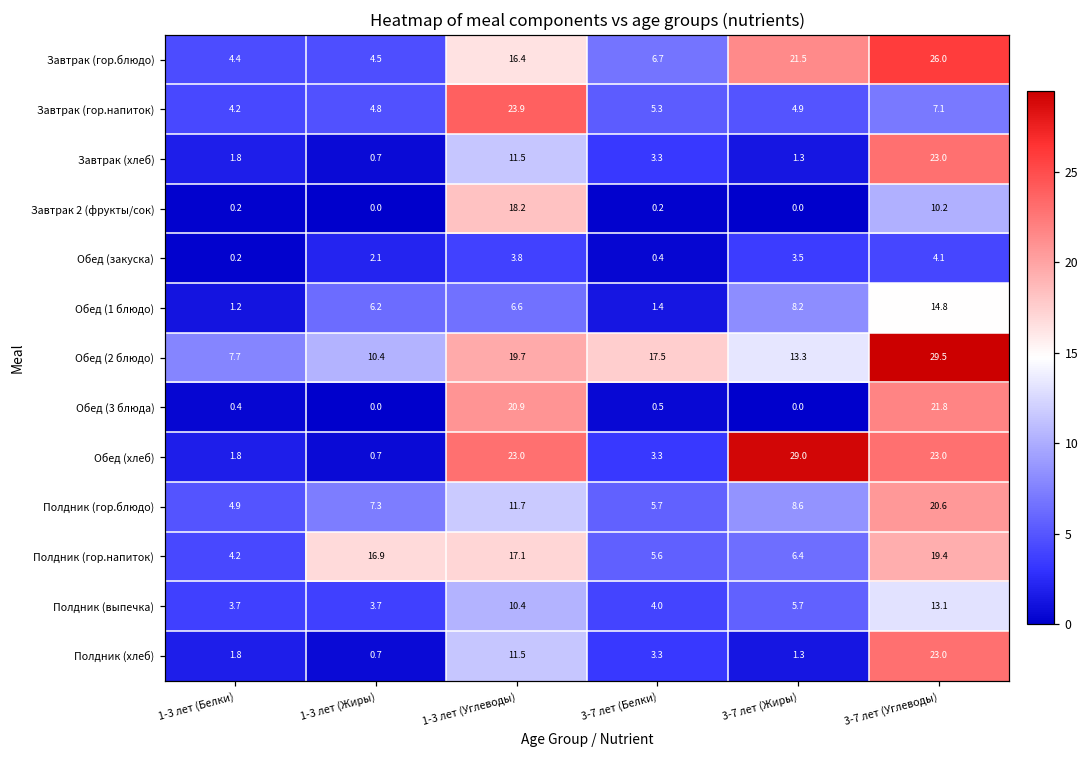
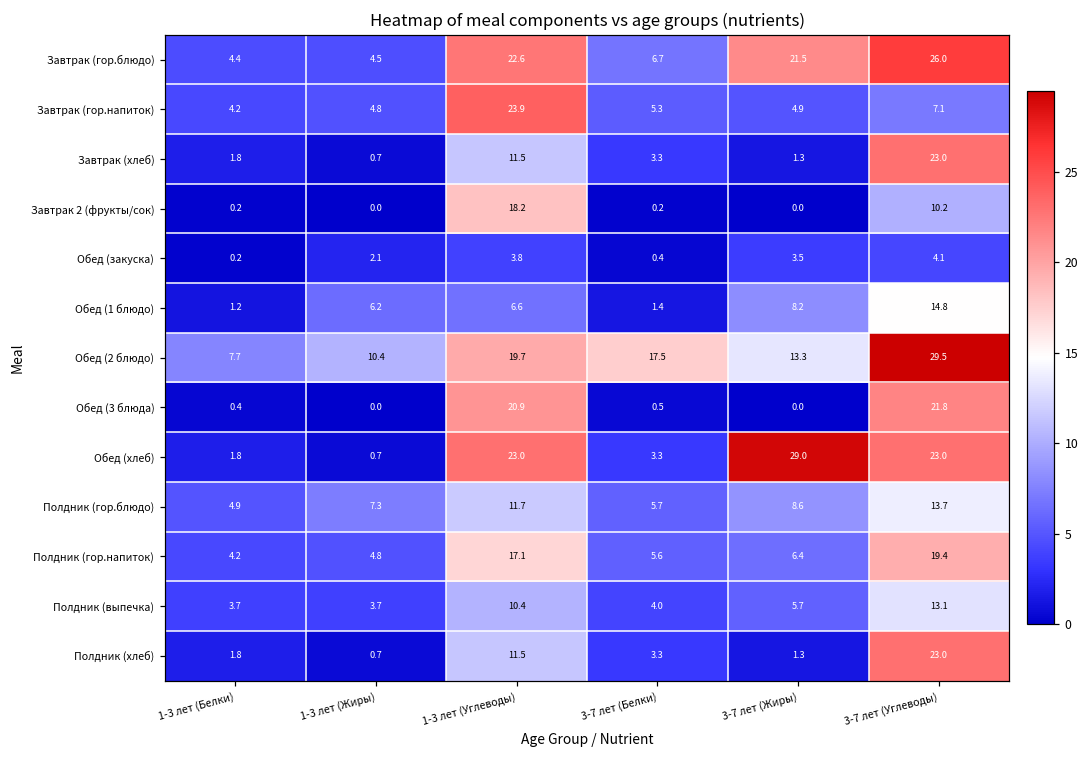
  {
    "Завтрак (гор.блюдо)": {
      "1-3 лет (Белки)": 4.4,
      "1-3 лет (Жиры)": 4.5,
-     "1-3 лет (Углеводы)": 16.4,
+     "1-3 лет (Углеводы)": 22.6,
      "3-7 лет (Белки)": 6.7,
      "3-7 лет (Жиры)": 21.5,
      "3-7 лет (Углеводы)": 26.0
    },
    "Завтрак (гор.напиток)": {
      "1-3 лет (Белки)": 4.2,
      "1-3 лет (Жиры)": 4.8,
      "1-3 лет (Углеводы)": 23.9,
      "3-7 лет (Белки)": 5.3,
      "3-7 лет (Жиры)": 4.9,
      "3-7 лет (Углеводы)": 7.1
    },
    "Завтрак (хлеб)": {
      "1-3 лет (Белки)": 1.8,
      "1-3 лет (Жиры)": 0.7,
      "1-3 лет (Углеводы)": 11.5,
      "3-7 лет (Белки)": 3.3,
      "3-7 лет (Жиры)": 1.3,
      "3-7 лет (Углеводы)": 23.0
    },
    "Завтрак 2 (фрукты/сок)": {
      "1-3 лет (Белки)": 0.2,
      "1-3 лет (Жиры)": 0.0,
      "1-3 лет (Углеводы)": 18.2,
      "3-7 лет (Белки)": 0.2,
      "3-7 лет (Жиры)": 0.0,
      "3-7 лет (Углеводы)": 10.2
    },
    "Обед (закуска)": {
      "1-3 лет (Белки)": 0.2,
      "1-3 лет (Жиры)": 2.1,
      "1-3 лет (Углеводы)": 3.8,
      "3-7 лет (Белки)": 0.4,
      "3-7 лет (Жиры)": 3.5,
      "3-7 лет (Углеводы)": 4.1
    },
    "Обед (1 блюдо)": {
      "1-3 лет (Белки)": 1.2,
      "1-3 лет (Жиры)": 6.2,
      "1-3 лет (Углеводы)": 6.6,
      "3-7 лет (Белки)": 1.4,
      "3-7 лет (Жиры)": 8.2,
      "3-7 лет (Углеводы)": 14.8
    },
    "Обед (2 блюдо)": {
      "1-3 лет (Белки)": 7.7,
      "1-3 лет (Жиры)": 10.4,
      "1-3 лет (Углеводы)": 19.7,
      "3-7 лет (Белки)": 17.5,
      "3-7 лет (Жиры)": 13.3,
      "3-7 лет (Углеводы)": 29.5
    },
    "Обед (3 блюда)": {
      "1-3 лет (Белки)": 0.4,
      "1-3 лет (Жиры)": 0.0,
      "1-3 лет (Углеводы)": 20.9,
      "3-7 лет (Белки)": 0.5,
      "3-7 лет (Жиры)": 0.0,
      "3-7 лет (Углеводы)": 21.8
    },
    "Обед (хлеб)": {
      "1-3 лет (Белки)": 1.8,
      "1-3 лет (Жиры)": 0.7,
      "1-3 лет (Углеводы)": 23.0,
      "3-7 лет (Белки)": 3.3,
      "3-7 лет (Жиры)": 29.0,
      "3-7 лет (Углеводы)": 23.0
    },
    "Полдник (гор.блюдо)": {
      "1-3 лет (Белки)": 4.9,
      "1-3 лет (Жиры)": 7.3,
      "1-3 лет (Углеводы)": 11.7,
      "3-7 лет (Белки)": 5.7,
      "3-7 лет (Жиры)": 8.6,
-     "3-7 лет (Углеводы)": 20.6
+     "3-7 лет (Углеводы)": 13.7
    },
    "Полдник (гор.напиток)": {
      "1-3 лет (Белки)": 4.2,
-     "1-3 лет (Жиры)": 16.9,
+     "1-3 лет (Жиры)": 4.8,
      "1-3 лет (Углеводы)": 17.1,
      "3-7 лет (Белки)": 5.6,
      "3-7 лет (Жиры)": 6.4,
      "3-7 лет (Углеводы)": 19.4
    },
    "Полдник (выпечка)": {
      "1-3 лет (Белки)": 3.7,
      "1-3 лет (Жиры)": 3.7,
      "1-3 лет (Углеводы)": 10.4,
      "3-7 лет (Белки)": 4.0,
      "3-7 лет (Жиры)": 5.7,
      "3-7 лет (Углеводы)": 13.1
    },
    "Полдник (хлеб)": {
      "1-3 лет (Белки)": 1.8,
      "1-3 лет (Жиры)": 0.7,
      "1-3 лет (Углеводы)": 11.5,
      "3-7 лет (Белки)": 3.3,
      "3-7 лет (Жиры)": 1.3,
      "3-7 лет (Углеводы)": 23.0
    }
  }
